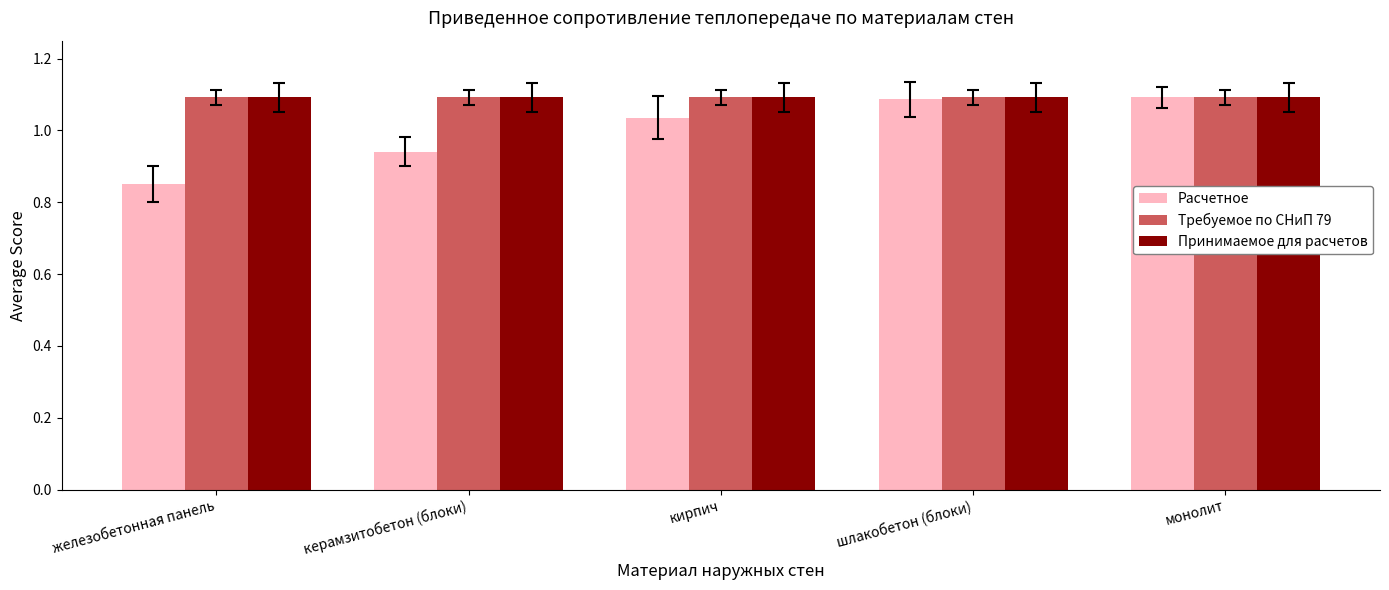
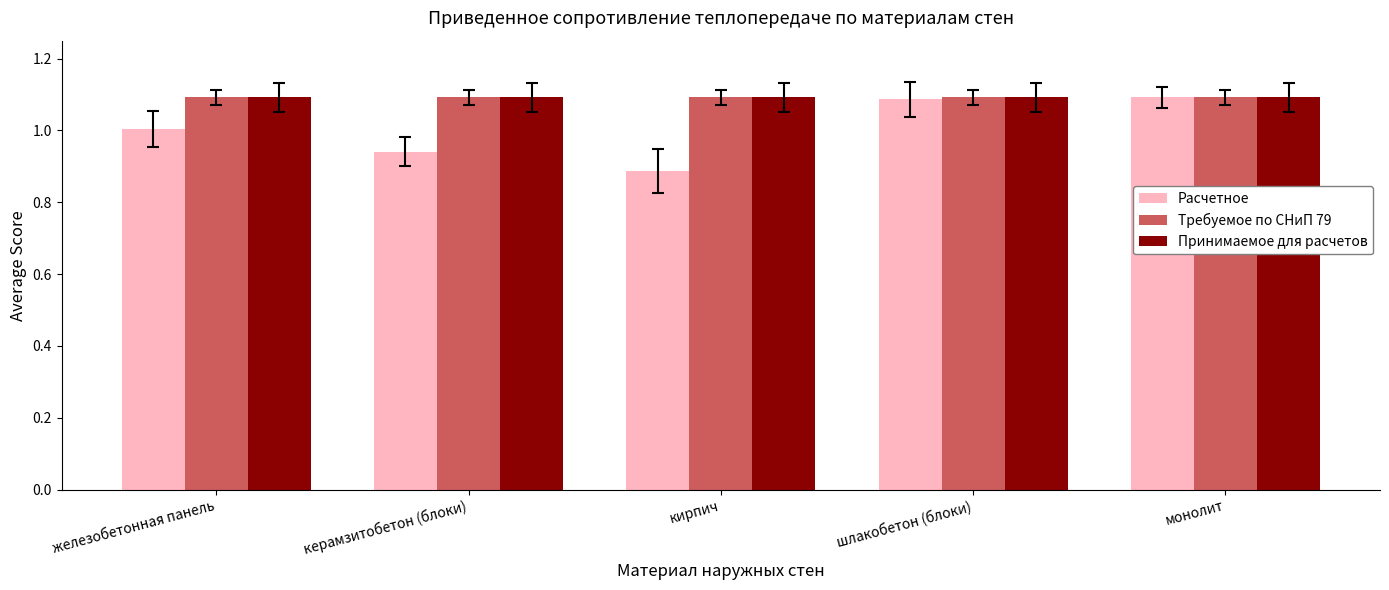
  {
    "Расчетное": {
-     "железобетонная панель": 0.85,
+     "железобетонная панель": 1.00,
      "керамзитобетон (блоки)": 0.94,
-     "кирпич": 1.04,
+     "кирпич": 0.89,
      "шлакобетон (блоки)": 1.09,
      "монолит": 1.09
    },
    "Требуемое по СНиП 79": {
      "железобетонная панель": 1.09,
      "керамзитобетон (блоки)": 1.09,
      "кирпич": 1.09,
      "шлакобетон (блоки)": 1.09,
      "монолит": 1.09
    },
    "Принимаемое для расчетов": {
      "железобетонная панель": 1.09,
      "керамзитобетон (блоки)": 1.09,
      "кирпич": 1.09,
      "шлакобетон (блоки)": 1.09,
      "монолит": 1.09
    }
  }
